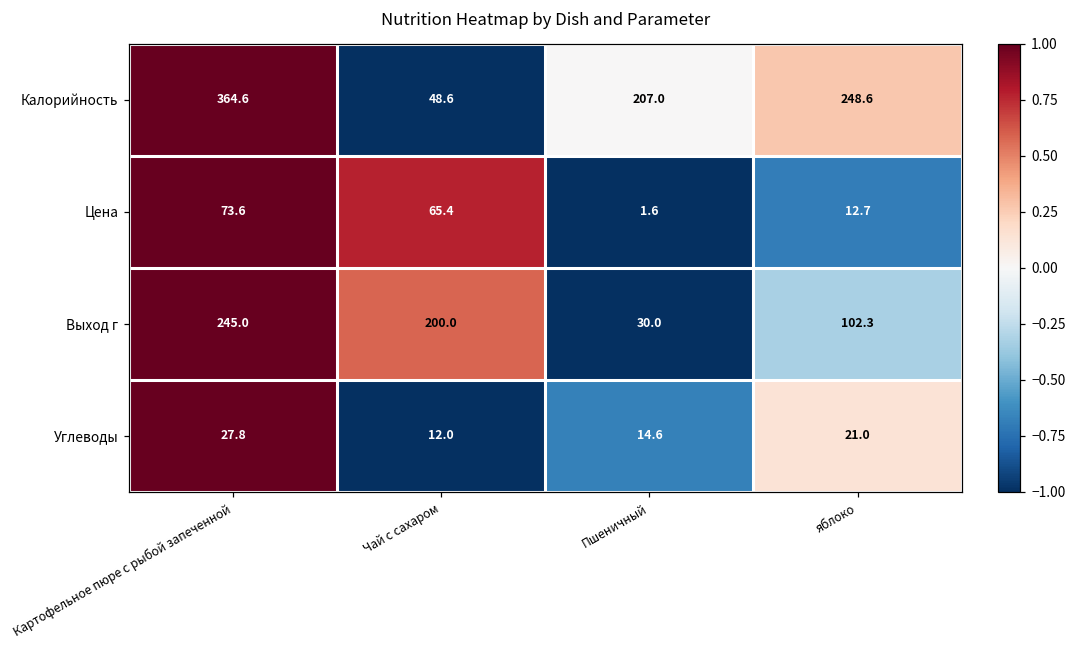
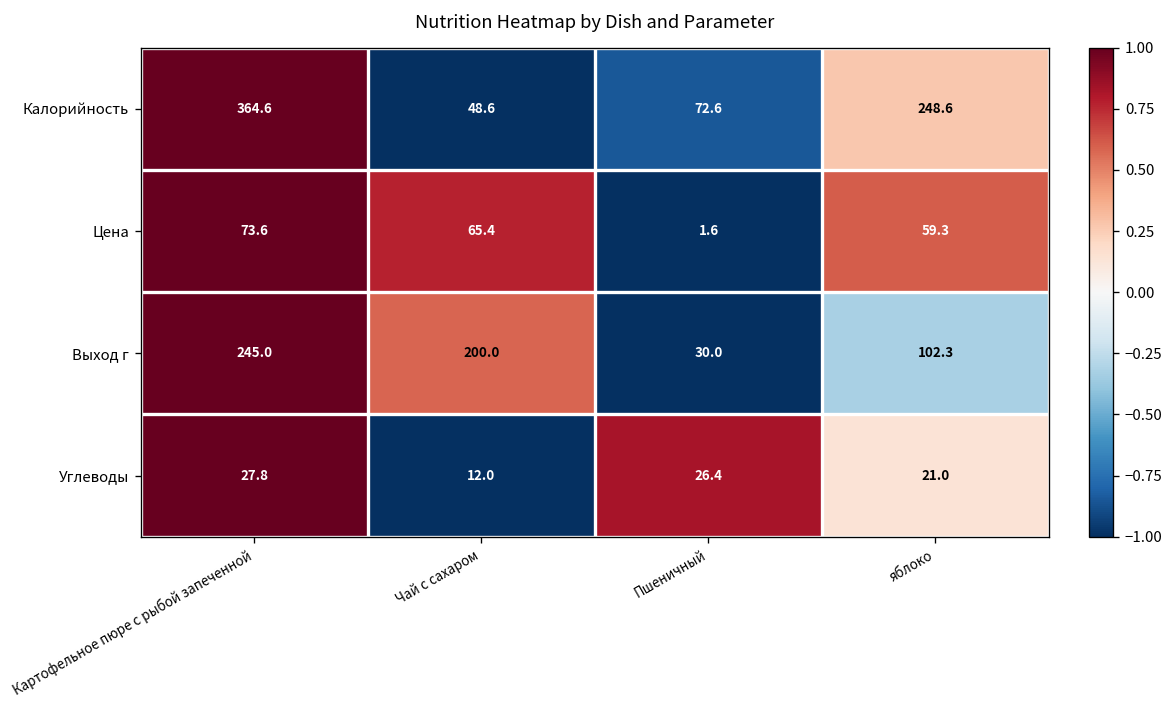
  {
    "Калорийность": {
      "Картофельное пюре с рыбой запеченной": 364.6,
      "Чай с сахаром": 48.6,
-     "Пшеничный": 207.0,
+     "Пшеничный": 72.6,
      "яблоко": 248.6
    },
    "Цена": {
      "Картофельное пюре с рыбой запеченной": 73.6,
      "Чай с сахаром": 65.4,
      "Пшеничный": 1.6,
-     "яблоко": 12.7
+     "яблоко": 59.3
    },
    "Выход г": {
      "Картофельное пюре с рыбой запеченной": 245.0,
      "Чай с сахаром": 200.0,
      "Пшеничный": 30.0,
      "яблоко": 102.3
    },
    "Углеводы": {
      "Картофельное пюре с рыбой запеченной": 27.8,
      "Чай с сахаром": 12.0,
-     "Пшеничный": 14.6,
+     "Пшеничный": 26.4,
      "яблоко": 21.0
    }
  }
